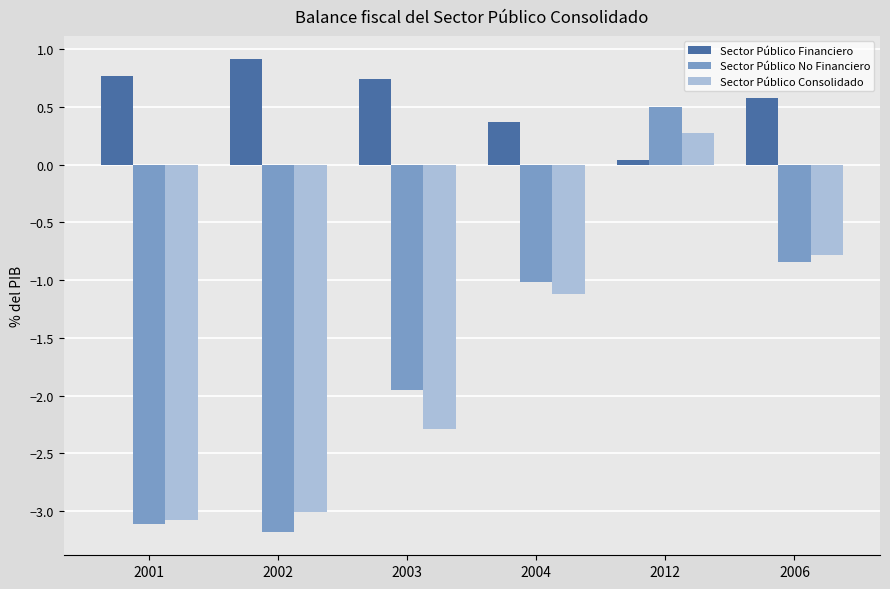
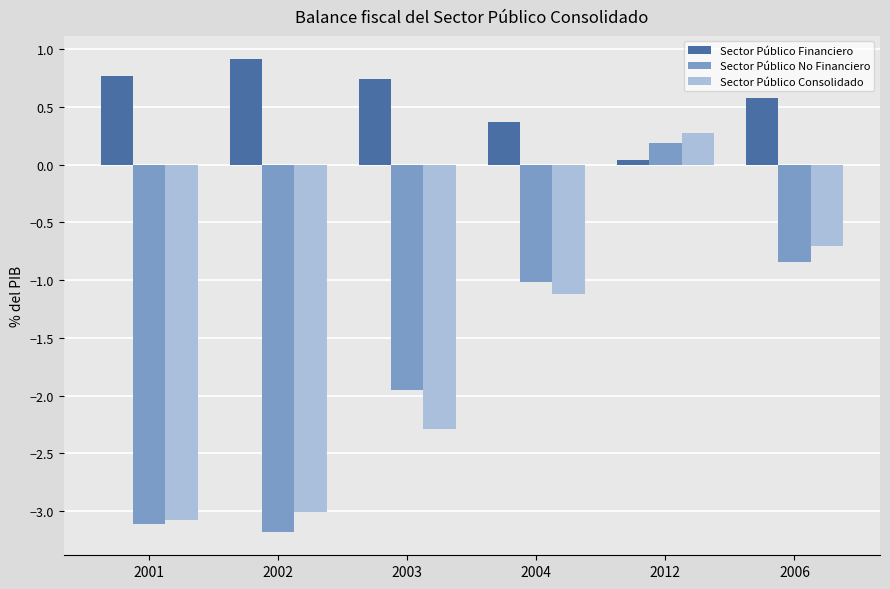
  {
    "Sector Público Financiero": {
      "2001": 0.77,
      "2002": 0.91,
      "2003": 0.74,
      "2004": 0.37,
      "2012": 0.04,
      "2006": 0.58
    },
    "Sector Público No Financiero": {
      "2001": -3.11,
      "2002": -3.18,
      "2003": -1.95,
      "2004": -1.01,
-     "2012": 0.50,
+     "2012": 0.19,
      "2006": -0.84
    },
    "Sector Público Consolidado": {
      "2001": -3.07,
      "2002": -3.00,
      "2003": -2.29,
      "2004": -1.12,
      "2012": 0.27,
-     "2006": -0.78
+     "2006": -0.71
    }
  }
